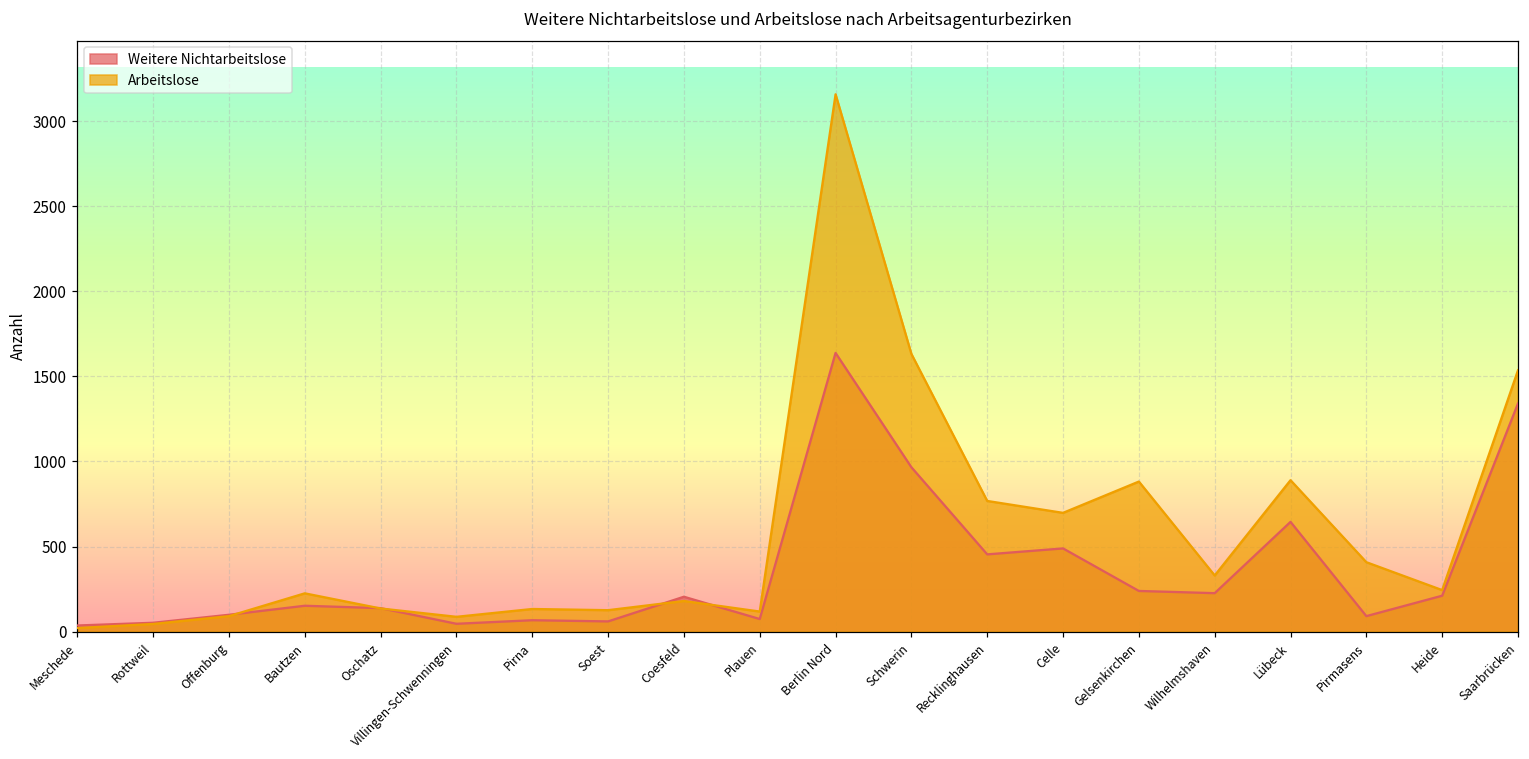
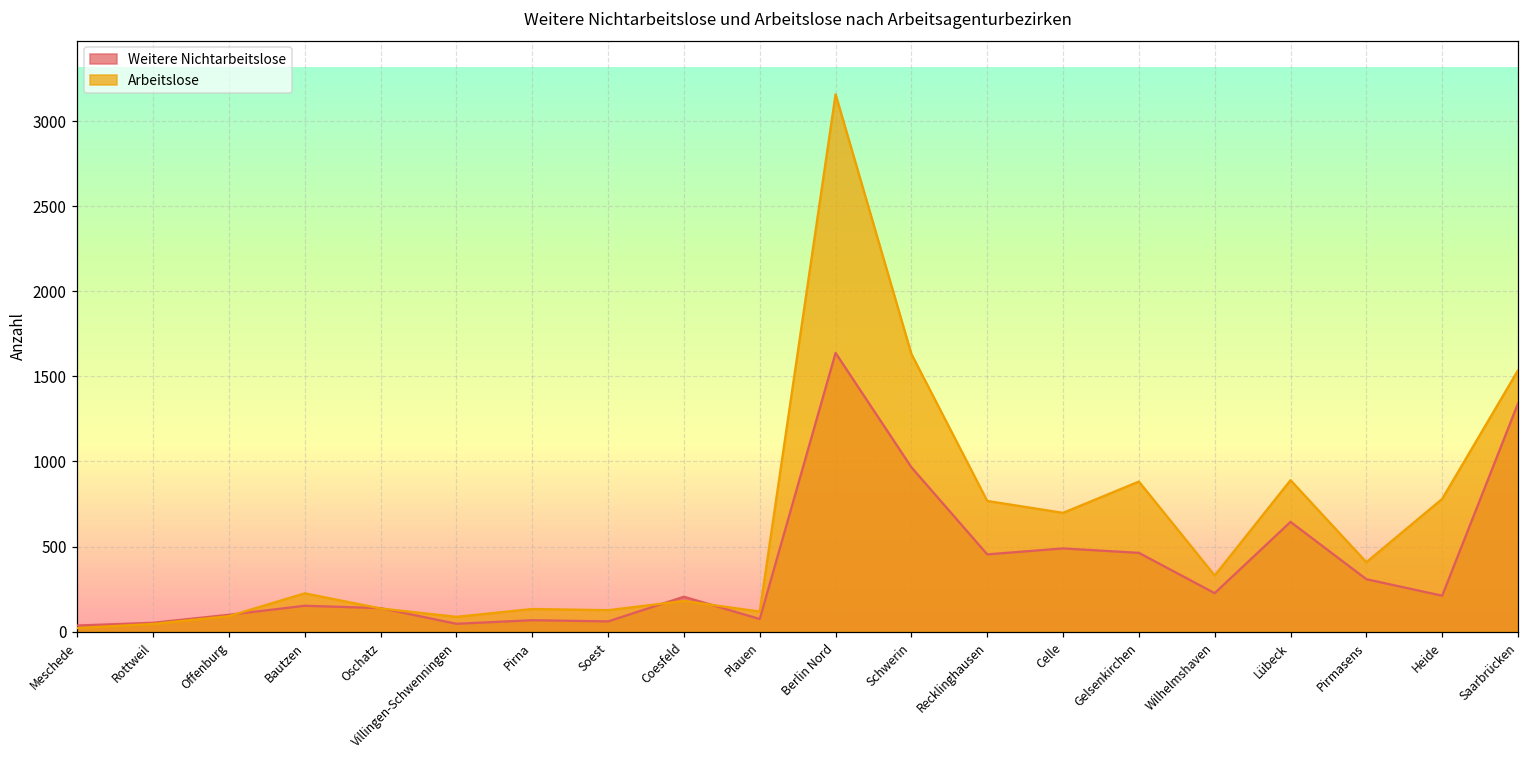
  {
    "Weitere Nichtarbeitslose": {
      "Bautzen": 150,
      "Villingen-Schwenningen": 50,
      "Pirna": 70,
      "Soest": 60,
      "Coesfeld": 210,
      "Plauen": 70,
      "Berlin Nord": 1640,
      "Schwerin": 970,
      "Recklinghausen": 450,
      "Celle": 490,
-     "Gelsenkirchen": 240,
+     "Gelsenkirchen": 460,
      "Wilhelmshaven": 230,
      "Lübeck": 650,
-     "Pirmasens": 90,
+     "Pirmasens": 310,
      "Heide": 210,
      "Saarbrücken": 1340
    },
    "Arbeitslose": {
      "Bautzen": 230,
      "Villingen-Schwenningen": 90,
      "Pirna": 130,
      "Soest": 130,
      "Coesfeld": 180,
      "Plauen": 120,
      "Berlin Nord": 3160,
      "Schwerin": 1630,
      "Recklinghausen": 770,
      "Celle": 700,
      "Gelsenkirchen": 880,
      "Wilhelmshaven": 330,
      "Lübeck": 890,
      "Pirmasens": 410,
-     "Heide": 240,
+     "Heide": 780,
      "Saarbrücken": 1540
    }
  }
